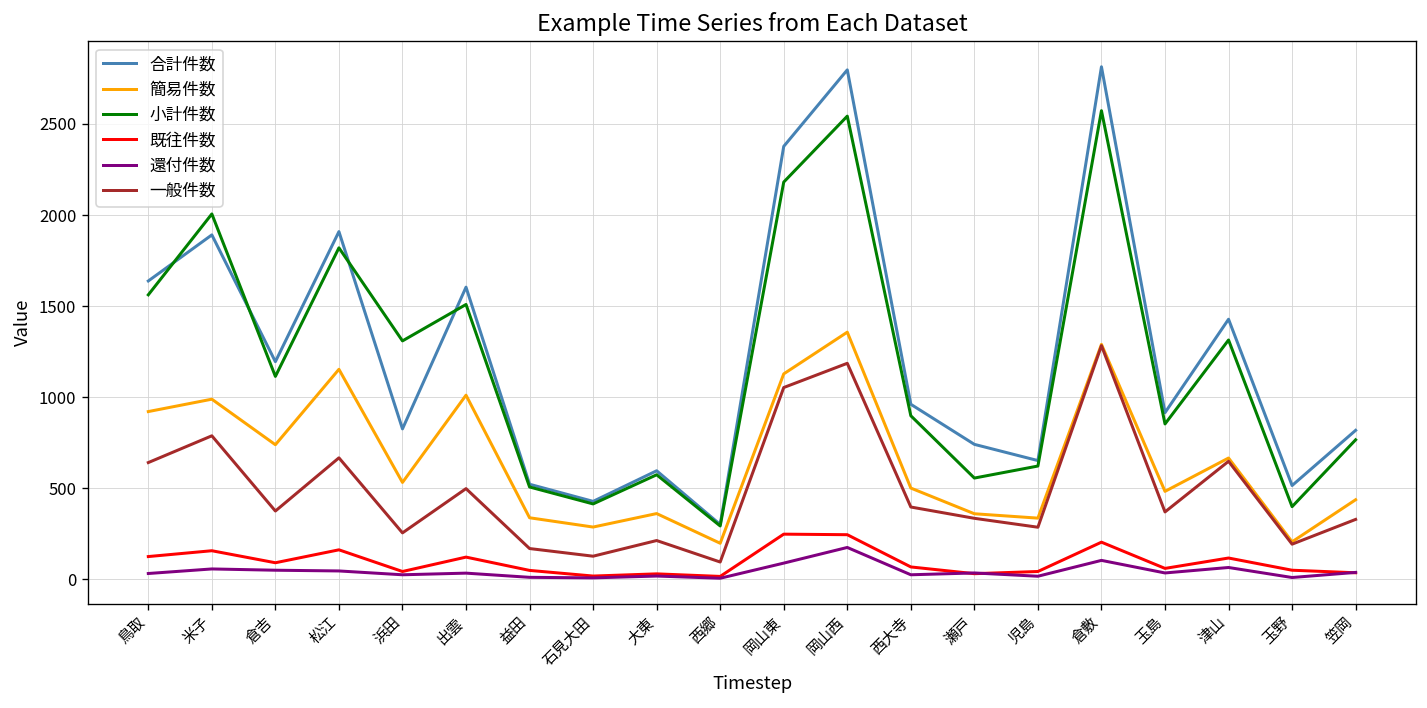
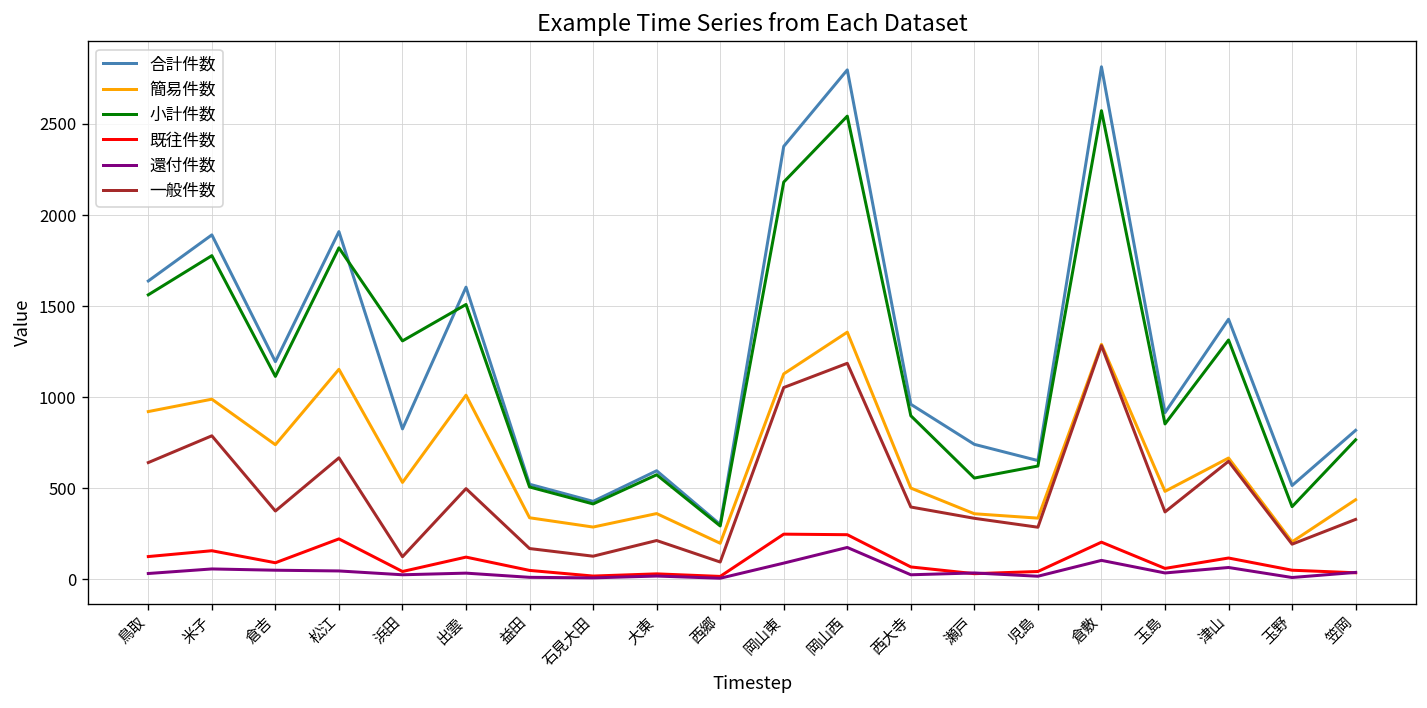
  {
    "合計件数": {
      "鳥取": 1640,
      "米子": 1890,
      "倉吉": 1200,
      "松江": 1910,
      "浜田": 830,
      "出雲": 1600,
      "大東": 600,
      "岡山東": 2380,
      "岡山西": 2800,
      "西大寺": 960,
      "瀬戸": 740,
      "児島": 650,
      "倉敷": 2810,
      "玉島": 920,
      "津山": 1430,
      "玉野": 520,
      "笠岡": 820
    },
    "簡易件数": {
      "鳥取": 920,
      "米子": 990,
      "倉吉": 740,
      "松江": 1150,
      "浜田": 530,
      "出雲": 1010,
      "益田": 340,
      "石見大田": 290,
      "大東": 360,
      "西郷": 200,
      "岡山東": 1130,
      "岡山西": 1360,
      "西大寺": 500,
      "瀬戸": 360,
      "児島": 340,
      "玉島": 480,
      "津山": 670,
      "笠岡": 440
    },
    "小計件数": {
      "鳥取": 1560,
-     "米子": 2010,
+     "米子": 1780,
      "倉吉": 1110,
      "松江": 1820,
      "浜田": 1310,
      "出雲": 1510,
      "大東": 570,
      "岡山東": 2180,
      "岡山西": 2540,
      "西大寺": 900,
      "瀬戸": 560,
      "児島": 620,
      "倉敷": 2570,
      "玉島": 850,
      "津山": 1310,
      "玉野": 400,
      "笠岡": 770
    },
    "既往件数": {
      "鳥取": 130,
      "米子": 160,
      "倉吉": 90,
-     "松江": 160,
+     "松江": 220,
      "浜田": 40,
      "出雲": 120,
      "益田": 50,
      "岡山東": 250,
      "岡山西": 250,
      "西大寺": 70,
      "児島": 40,
      "倉敷": 200,
      "玉島": 60,
      "津山": 120,
      "玉野": 50
    },
    "還付件数": {
      "鳥取": 30,
      "米子": 60,
      "倉吉": 50,
      "松江": 50,
      "浜田": 30,
      "出雲": 30,
      "益田": 10,
      "岡山東": 90,
      "岡山西": 180,
      "西大寺": 30,
      "児島": 20,
      "倉敷": 100,
      "玉島": 40,
      "津山": 70,
      "玉野": 10
    },
    "一般件数": {
      "鳥取": 640,
      "米子": 790,
      "倉吉": 380,
      "松江": 670,
-     "浜田": 260,
+     "浜田": 120,
      "出雲": 500,
      "益田": 170,
      "石見大田": 130,
      "大東": 210,
      "西郷": 100,
      "岡山東": 1050,
      "岡山西": 1190,
      "西大寺": 400,
      "瀬戸": 340,
      "児島": 290,
      "玉島": 370,
      "津山": 650,
      "笠岡": 330
    }
  }
